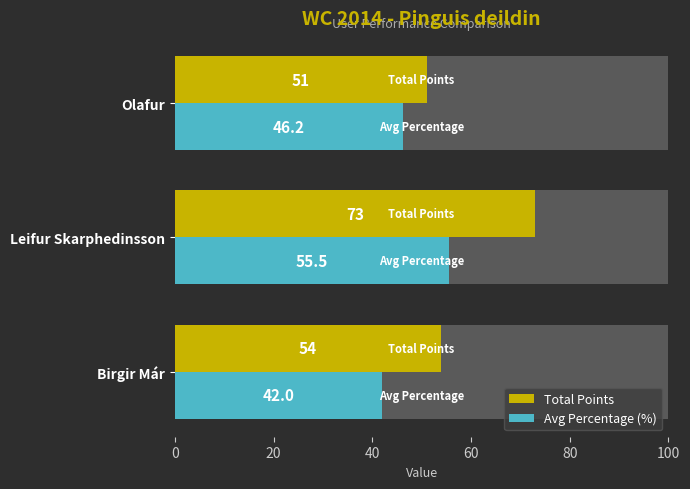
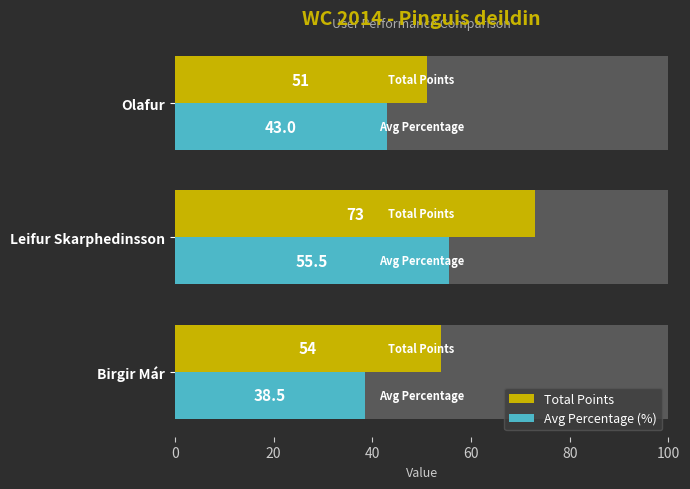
  {
    "Avg Percentage (%)": {
-     "Olafur": 46.2,
-     "Birgir Már": 42.0
+     "Olafur": 43.0,
+     "Birgir Már": 38.5
    }
  }
